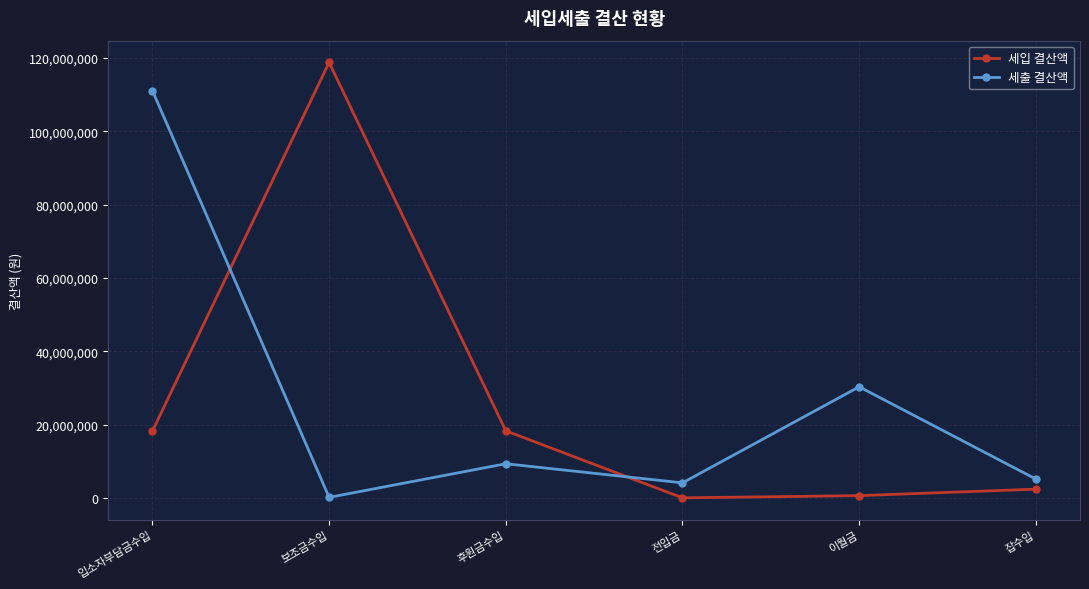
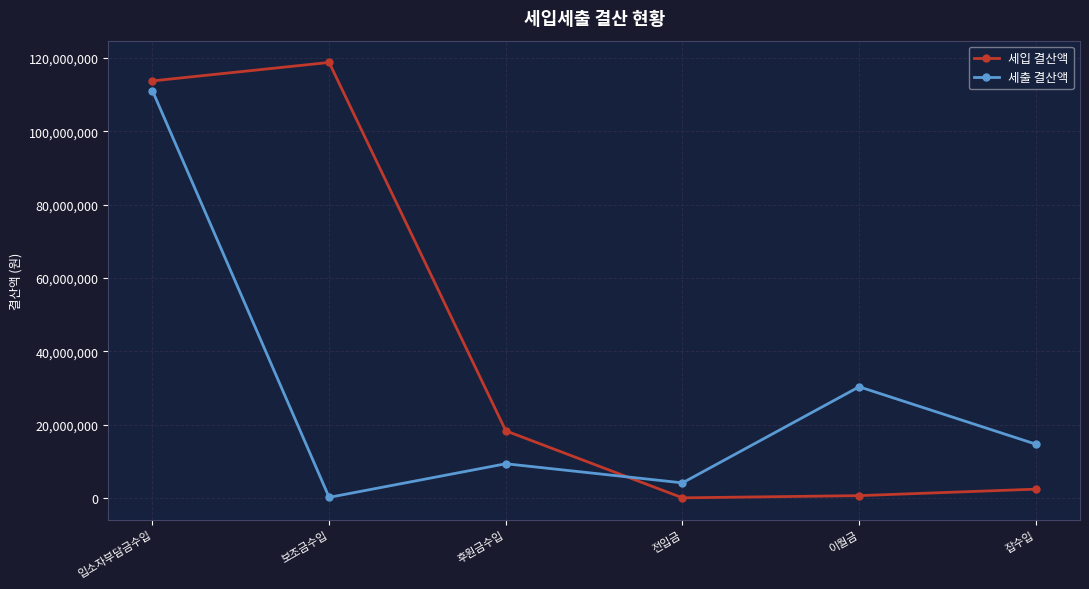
  {
    "세입 결산액": {
-     "입소자부담금수입": "18,000,000",
+     "입소자부담금수입": "114,000,000",
      "보조금수입": "119,000,000",
      "후원금수입": "18,000,000",
      "전입금": "0",
      "이월금": "1,000,000",
      "잡수입": "2,000,000"
    },
    "세출 결산액": {
      "입소자부담금수입": "111,000,000",
      "보조금수입": "0",
      "후원금수입": "9,000,000",
      "전입금": "4,000,000",
      "이월금": "30,000,000",
-     "잡수입": "5,000,000"
+     "잡수입": "15,000,000"
    }
  }
